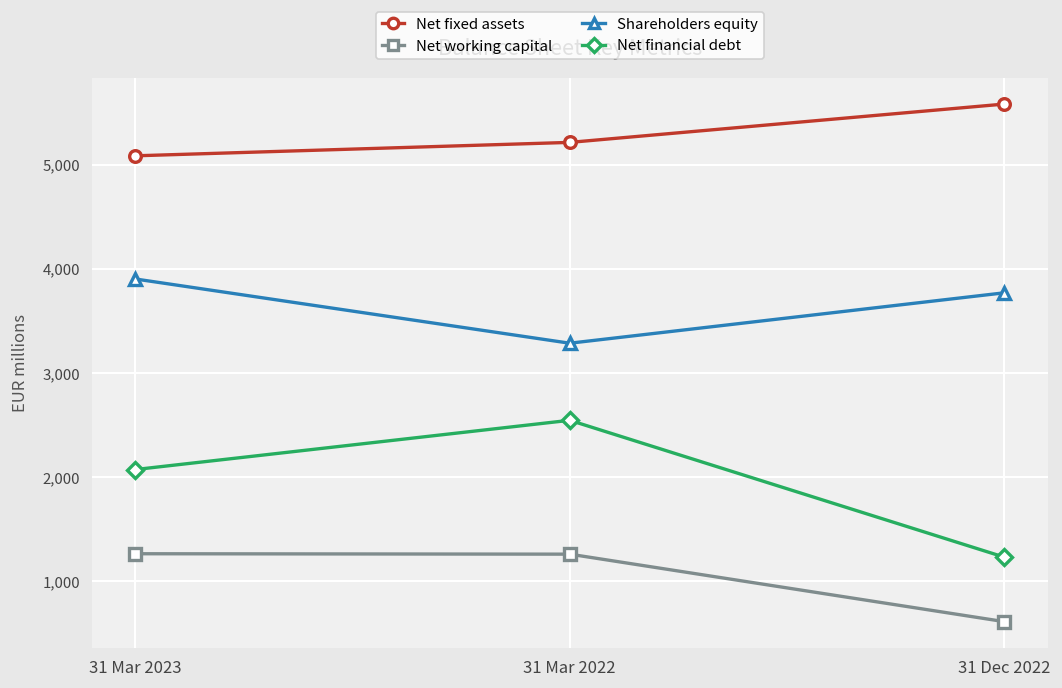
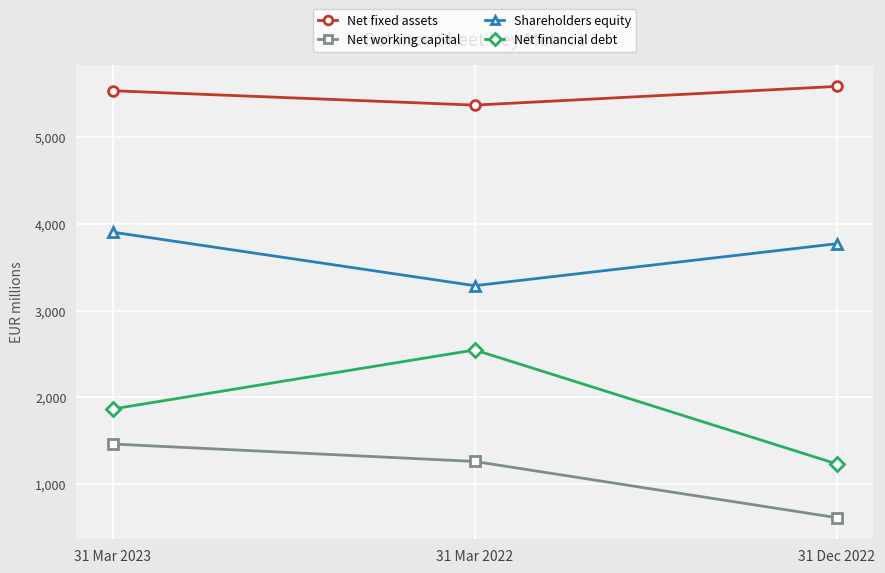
  {
    "Net fixed assets": {
-     "31 Mar 2023": "5,100",
-     "31 Mar 2022": "5,200",
+     "31 Mar 2023": "5,500",
+     "31 Mar 2022": "5,400",
      "31 Dec 2022": "5,600"
    },
    "Net working capital": {
-     "31 Mar 2023": "1,300",
+     "31 Mar 2023": "1,500",
      "31 Mar 2022": "1,300",
      "31 Dec 2022": "600"
    },
    "Shareholders equity": {
      "31 Mar 2023": "3,900",
      "31 Mar 2022": "3,300",
      "31 Dec 2022": "3,800"
    },
    "Net financial debt": {
-     "31 Mar 2023": "2,100",
+     "31 Mar 2023": "1,900",
      "31 Mar 2022": "2,500",
      "31 Dec 2022": "1,200"
    }
  }
